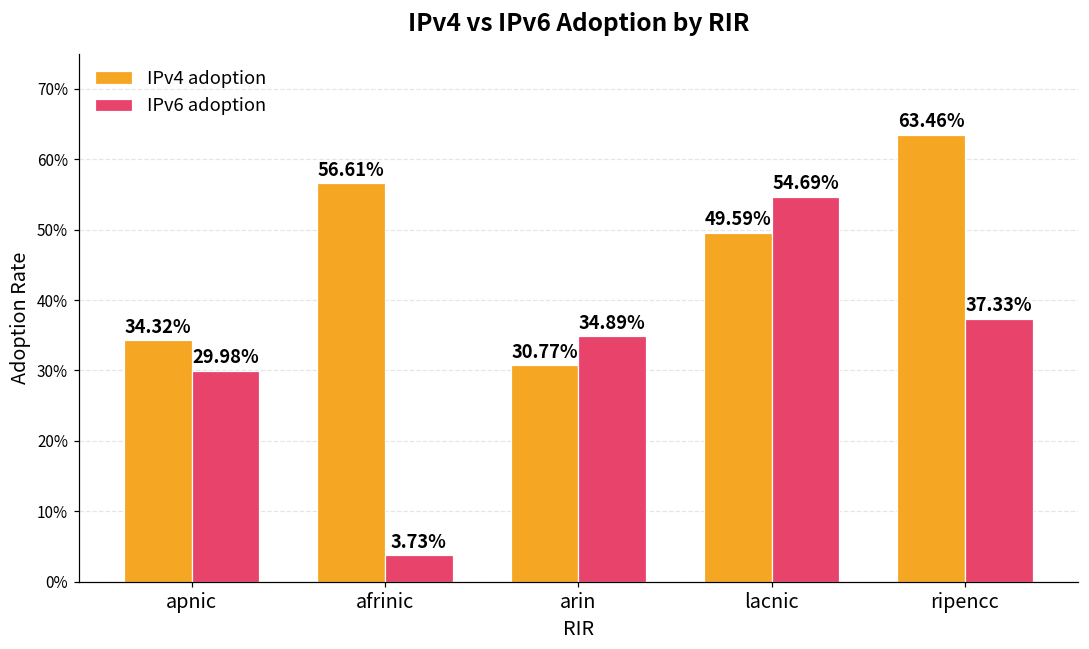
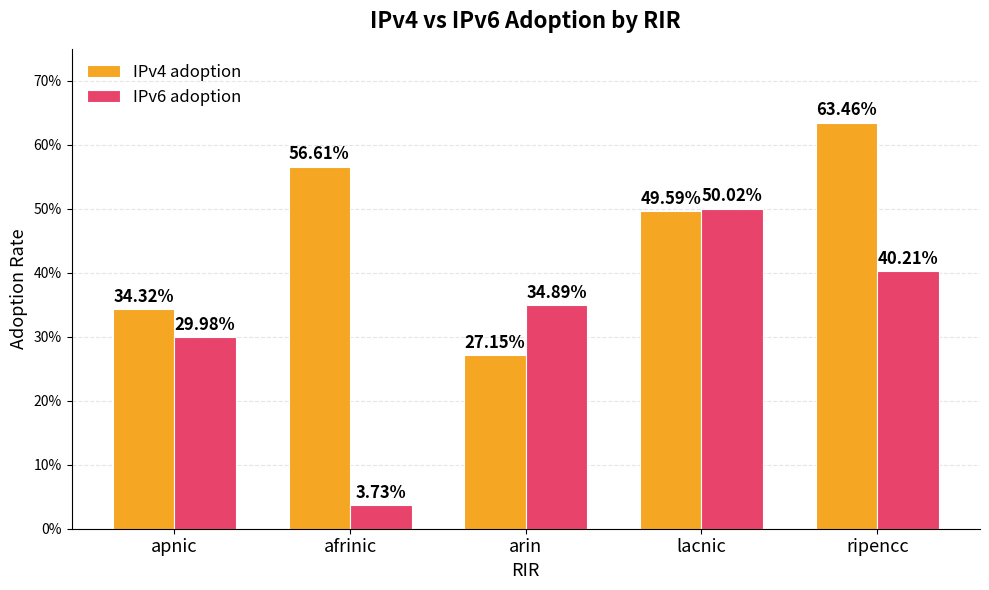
  {
    "IPv4 adoption": {
      "apnic": "34.32%",
      "afrinic": "56.61%",
-     "arin": "30.77%",
+     "arin": "27.15%",
      "lacnic": "49.59%",
      "ripencc": "63.46%"
    },
    "IPv6 adoption": {
      "apnic": "29.98%",
      "afrinic": "3.73%",
      "arin": "34.89%",
-     "lacnic": "54.69%",
-     "ripencc": "37.33%"
+     "lacnic": "50.02%",
+     "ripencc": "40.21%"
    }
  }
